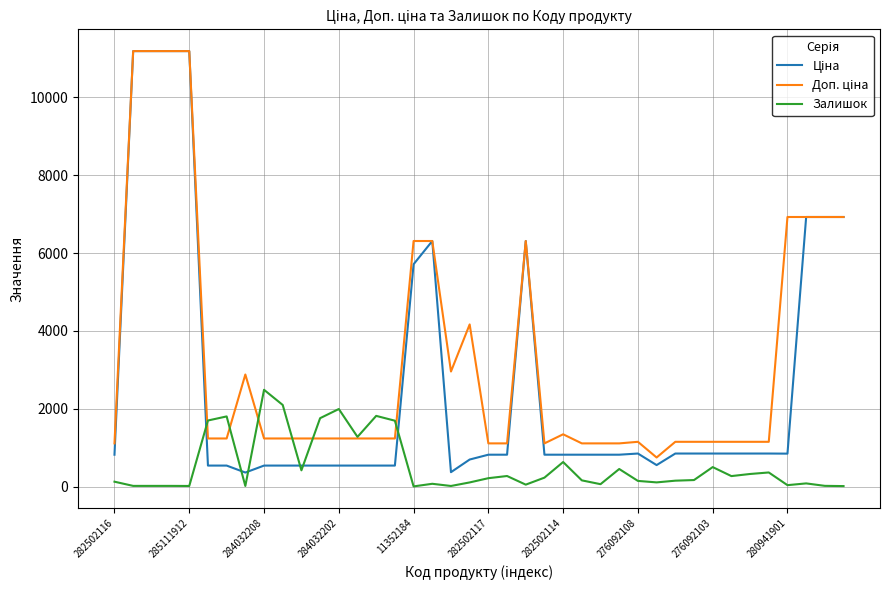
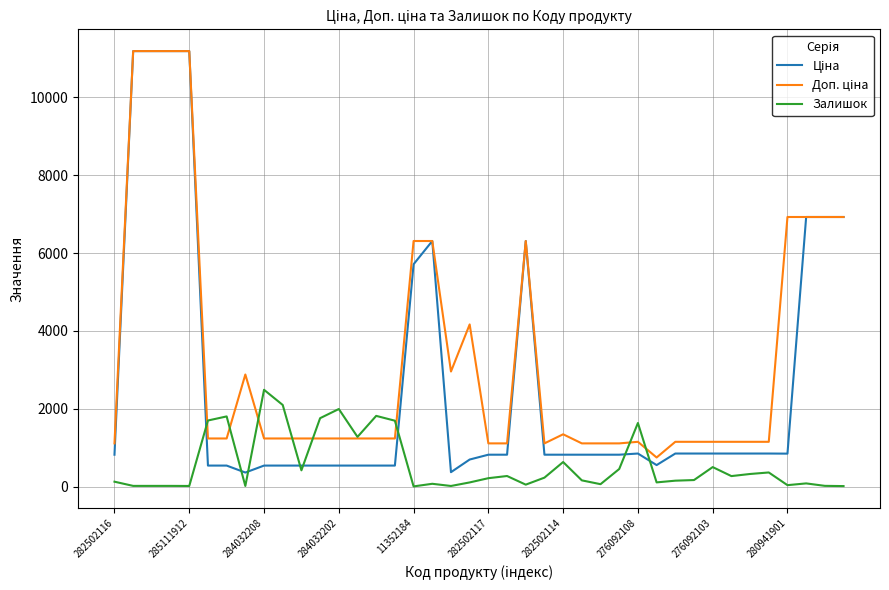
  {
    "Ціна": {
      "282502116": 800,
      "284032208": 500,
      "284032202": 500,
      "11352184": 5700,
      "282502117": 800,
      "282502114": 800,
      "276092108": 800,
      "276092103": 800,
      "280941901": 800
    },
    "Доп. ціна": {
      "282502116": 1100,
      "284032208": 1200,
      "284032202": 1200,
      "11352184": 6300,
      "282502117": 1100,
      "282502114": 1300,
      "276092108": 1100,
      "276092103": 1100,
      "280941901": 6900
    },
    "Залишок": {
      "282502116": 100,
      "285111912": 0,
      "284032208": 2500,
      "284032202": 2000,
      "11352184": 0,
      "282502117": 200,
      "282502114": 600,
-     "276092108": 100,
+     "276092108": 1600,
      "276092103": 500,
      "280941901": 0
    }
  }
